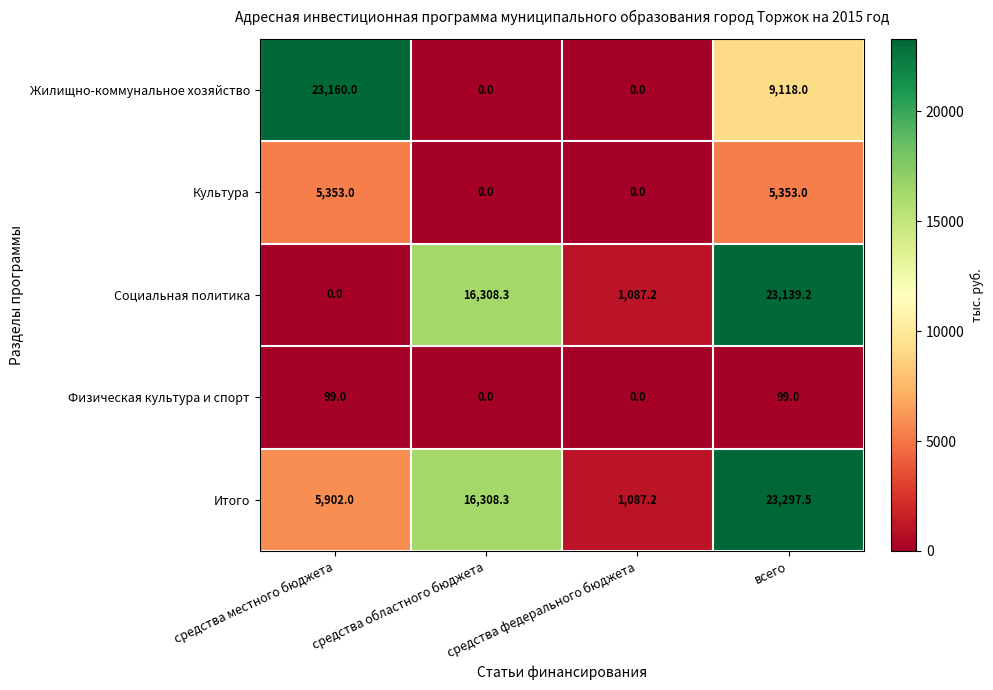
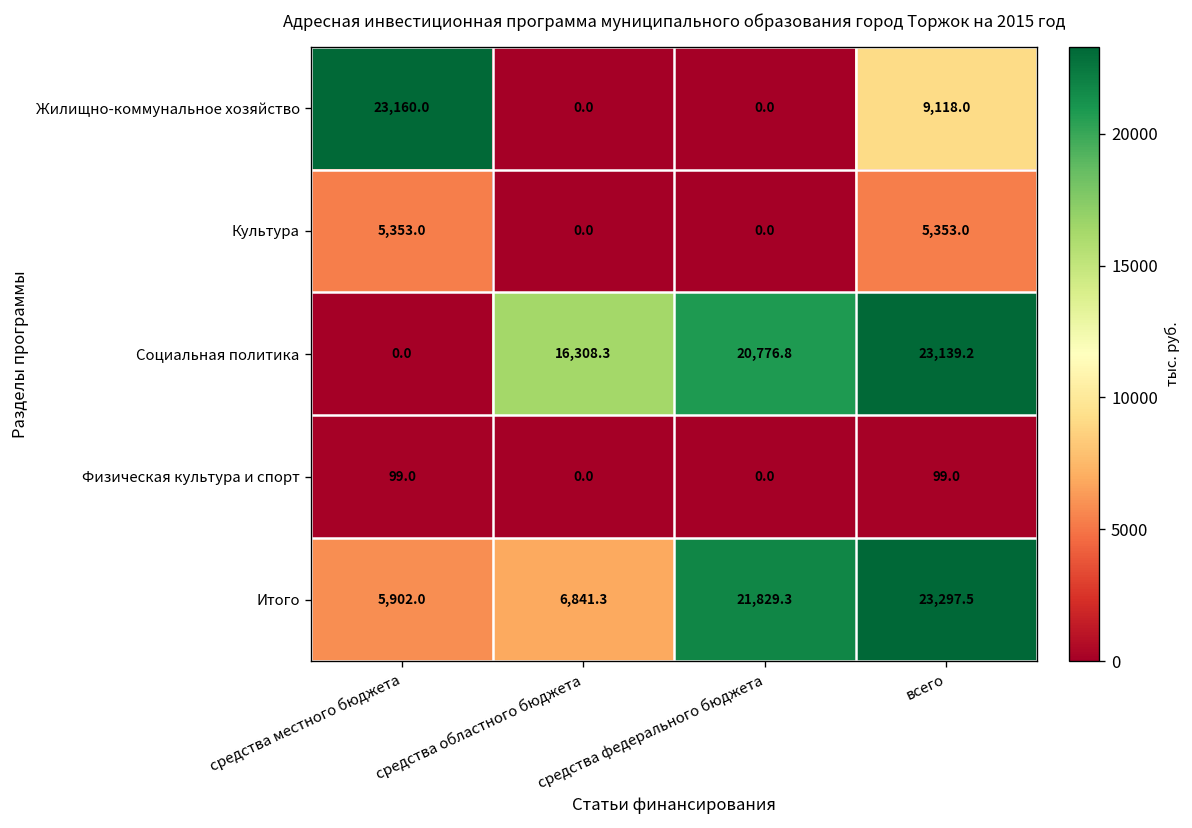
  {
    "Жилищно-коммунальное хозяйство": {
      "средства местного бюджета": "23,160.0",
      "средства областного бюджета": "0.0",
      "средства федерального бюджета": "0.0",
      "всего": "9,118.0"
    },
    "Культура": {
      "средства местного бюджета": "5,353.0",
      "средства областного бюджета": "0.0",
      "средства федерального бюджета": "0.0",
      "всего": "5,353.0"
    },
    "Социальная политика": {
      "средства местного бюджета": "0.0",
      "средства областного бюджета": "16,308.3",
-     "средства федерального бюджета": "1,087.2",
+     "средства федерального бюджета": "20,776.8",
      "всего": "23,139.2"
    },
    "Физическая культура и спорт": {
      "средства местного бюджета": "99.0",
      "средства областного бюджета": "0.0",
      "средства федерального бюджета": "0.0",
      "всего": "99.0"
    },
    "Итого": {
      "средства местного бюджета": "5,902.0",
-     "средства областного бюджета": "16,308.3",
-     "средства федерального бюджета": "1,087.2",
+     "средства областного бюджета": "6,841.3",
+     "средства федерального бюджета": "21,829.3",
      "всего": "23,297.5"
    }
  }
